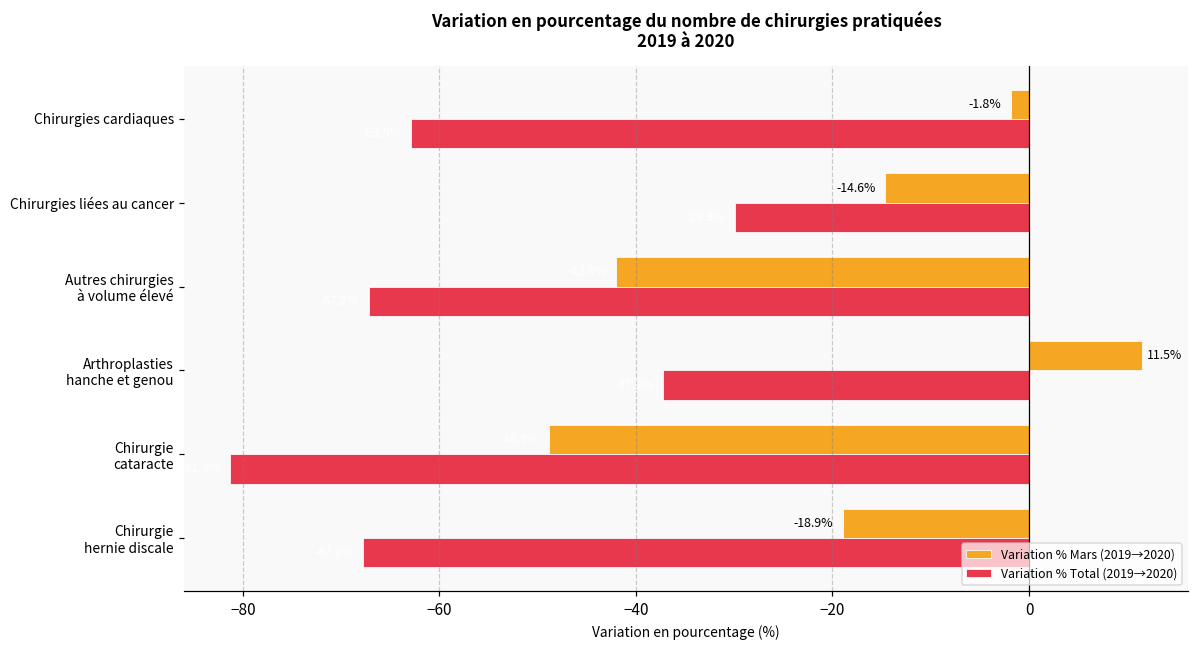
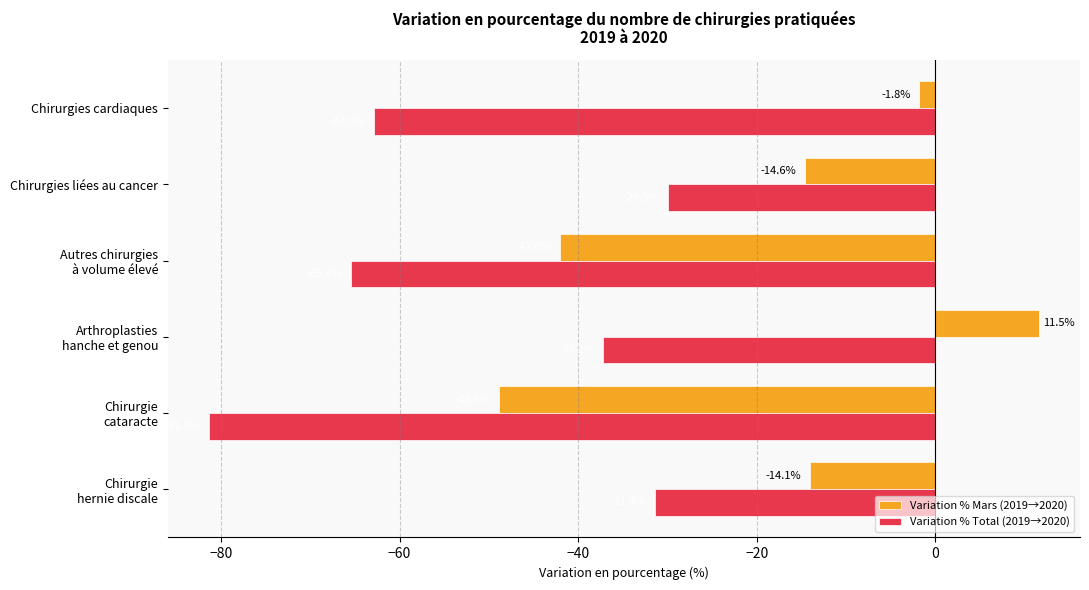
  {
    "Variation % Mars (2019→2020)": {
      "Chirurgies cardiaques": "-1.8%",
      "Chirurgies liées au cancer": "-14.6%",
      "Arthroplasties hanche et genou": "11.5%",
-     "Chirurgie hernie discale": "-18.9%"
+     "Chirurgie hernie discale": "-14.1%"
    },
    "Variation % Total (2019→2020)": {
      "Chirurgies cardiaques": "-63",
      "Chirurgies liées au cancer": "-30",
-     "Autres chirurgies à volume élevé": "-67",
+     "Autres chirurgies à volume élevé": "-65",
      "Arthroplasties hanche et genou": "-37",
      "Chirurgie cataracte": "-81",
-     "Chirurgie hernie discale": "-68"
+     "Chirurgie hernie discale": "-31"
    }
  }
